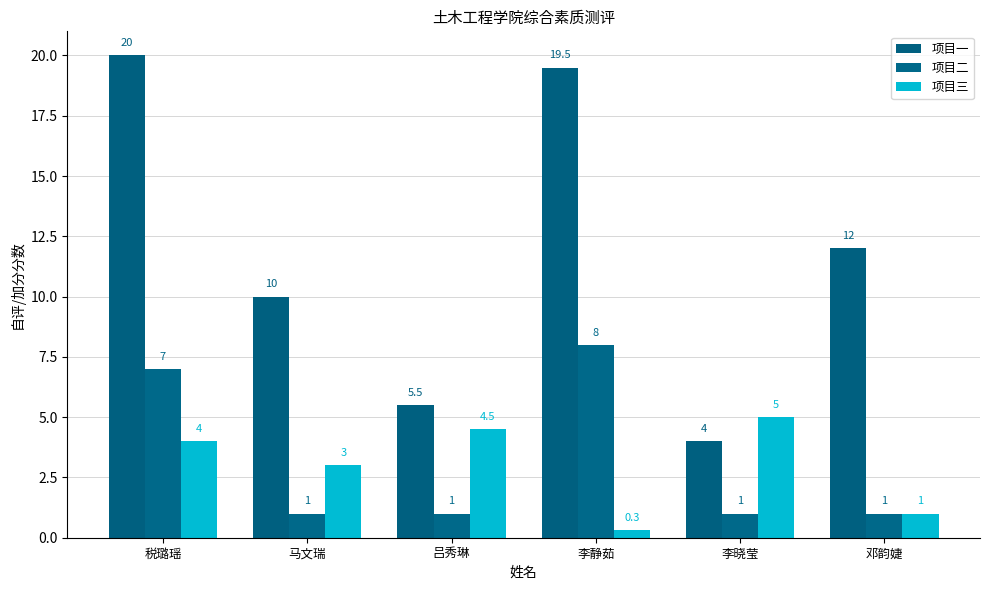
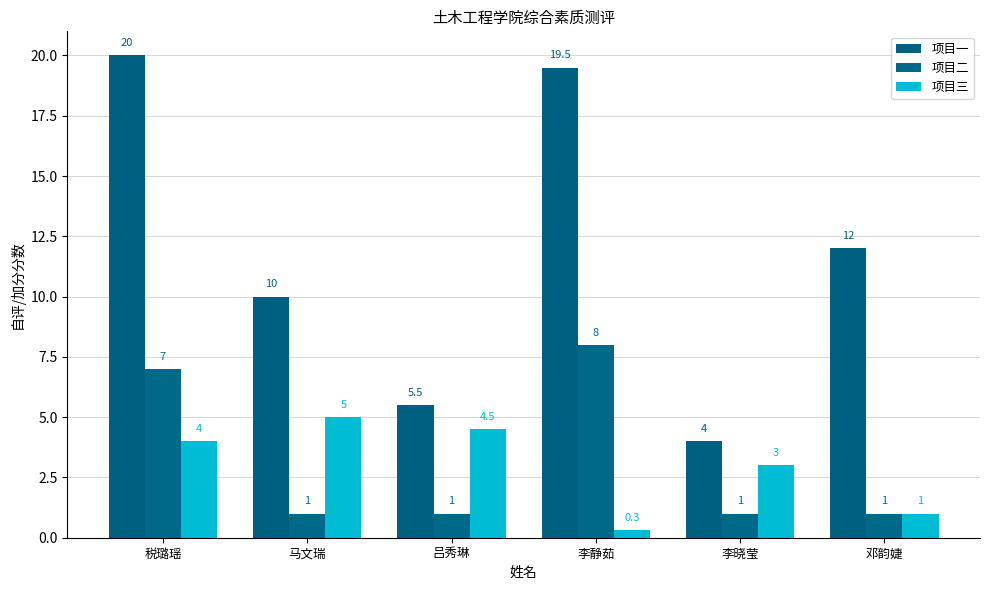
  {
    "项目三": {
      "税璐瑶": 4,
-     "马文瑞": 3,
+     "马文瑞": 5,
      "吕秀琳": 4.5,
      "李静茹": 0.3,
-     "李晓莹": 5,
+     "李晓莹": 3,
      "邓韵婕": 1
    }
  }
